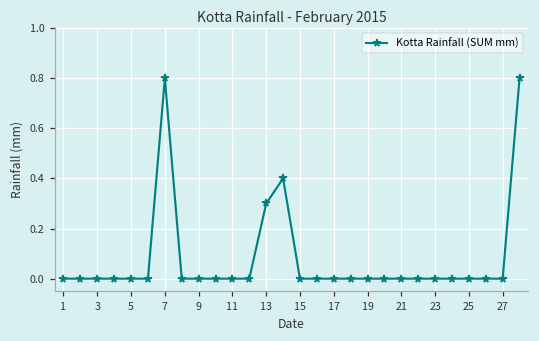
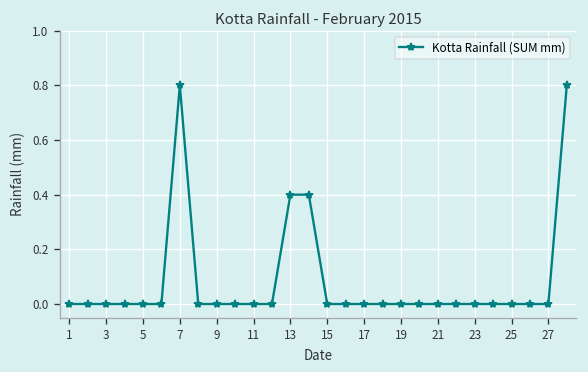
  {
    "1": 0.0,
    "3": 0.0,
    "5": 0.0,
    "7": 0.8,
    "9": 0.0,
    "11": 0.0,
-   "13": 0.3,
+   "13": 0.4,
    "15": 0.0,
    "17": 0.0,
    "19": 0.0,
    "21": 0.0,
    "23": 0.0,
    "25": 0.0,
    "27": 0.0
  }
